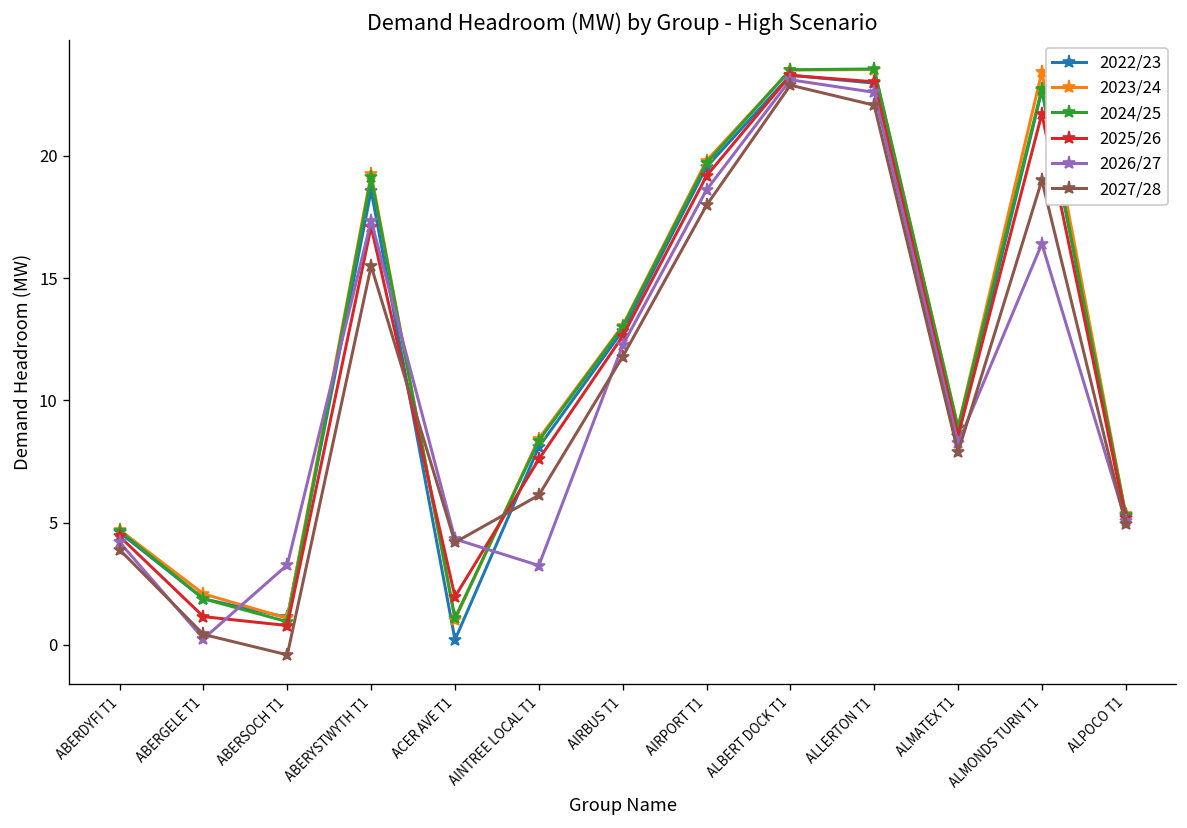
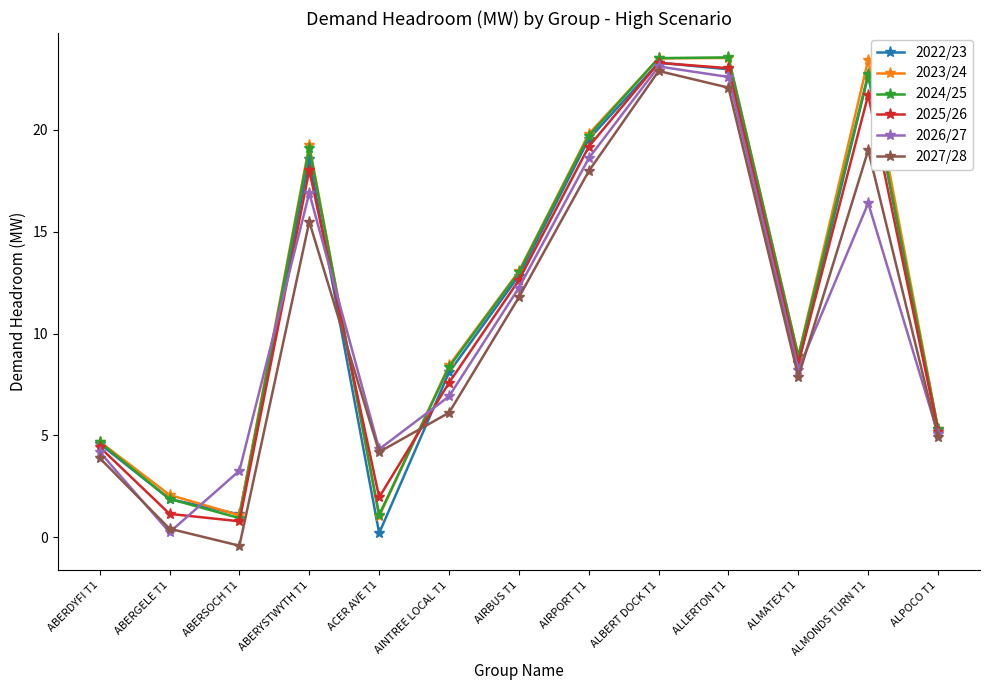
  {
    "2022/23": {
      "ABERYSTWYTH T1": 18.6,
      "ACER AVE T1": 0.2,
      "AINTREE LOCAL T1": 8.1,
      "AIRBUS T1": 12.8,
      "AIRPORT T1": 19.5
    },
    "2023/24": {
      "ABERGELE T1": 2.1,
      "ABERYSTWYTH T1": 19.3,
      "ALMONDS TURN T1": 23.4
    },
    "2024/25": {
      "ABERSOCH T1": 0.9,
      "ABERYSTWYTH T1": 19.1
    },
    "2025/26": {
      "ABERDYFI T1": 4.4,
      "ABERGELE T1": 1.1,
      "ABERSOCH T1": 0.8,
-     "ABERYSTWYTH T1": 17.1,
+     "ABERYSTWYTH T1": 18.0,
      "ACER AVE T1": 2.0,
      "AINTREE LOCAL T1": 7.6,
      "AIRBUS T1": 12.6,
      "AIRPORT T1": 19.2,
      "ALMONDS TURN T1": 21.7
    },
    "2026/27": {
      "ABERDYFI T1": 4.2,
      "ABERGELE T1": 0.2,
      "ABERSOCH T1": 3.3,
-     "ABERYSTWYTH T1": 17.3,
+     "ABERYSTWYTH T1": 16.9,
      "ACER AVE T1": 4.3,
-     "AINTREE LOCAL T1": 3.2,
+     "AINTREE LOCAL T1": 6.9,
      "AIRBUS T1": 12.2,
      "AIRPORT T1": 18.6,
      "ALBERT DOCK T1": 23.1,
      "ALLERTON T1": 22.6,
      "ALMATEX T1": 8.2,
      "ALMONDS TURN T1": 16.4,
      "ALPOCO T1": 5.1
    },
    "2027/28": {
      "ABERDYFI T1": 3.9,
      "ABERGELE T1": 0.4,
      "ABERSOCH T1": -0.4,
      "ABERYSTWYTH T1": 15.5,
      "ACER AVE T1": 4.2,
      "AINTREE LOCAL T1": 6.1,
      "AIRBUS T1": 11.8,
      "AIRPORT T1": 18.0,
      "ALBERT DOCK T1": 22.9,
      "ALLERTON T1": 22.1,
      "ALMATEX T1": 7.9,
      "ALMONDS TURN T1": 19.0,
      "ALPOCO T1": 4.9
    }
  }
